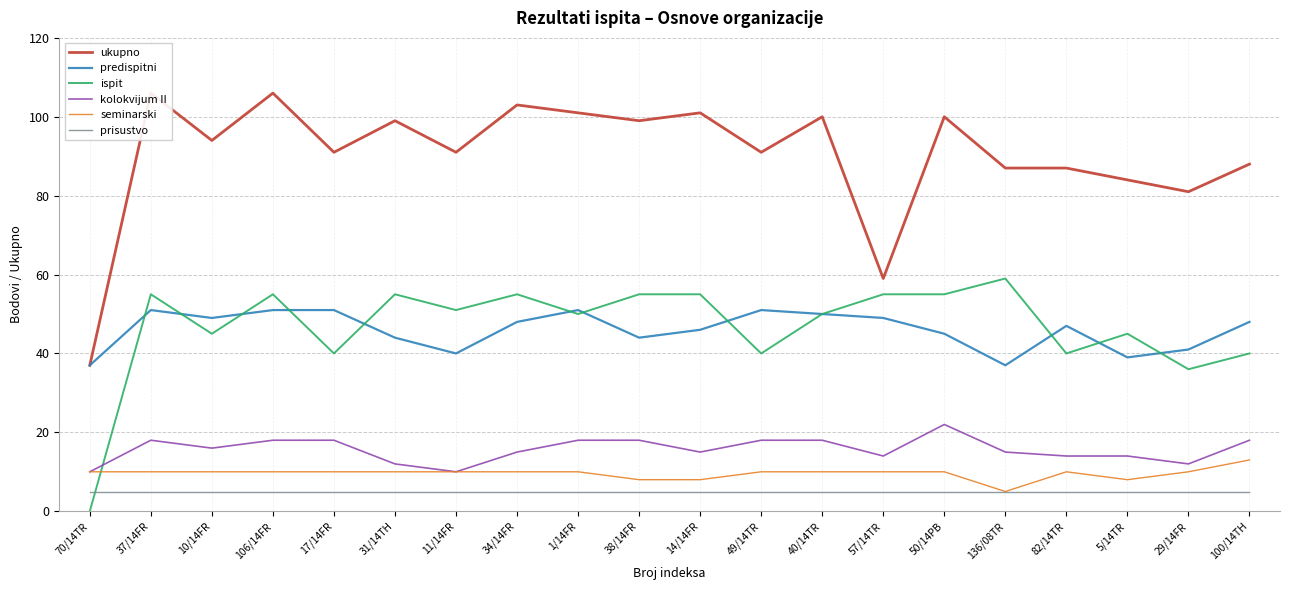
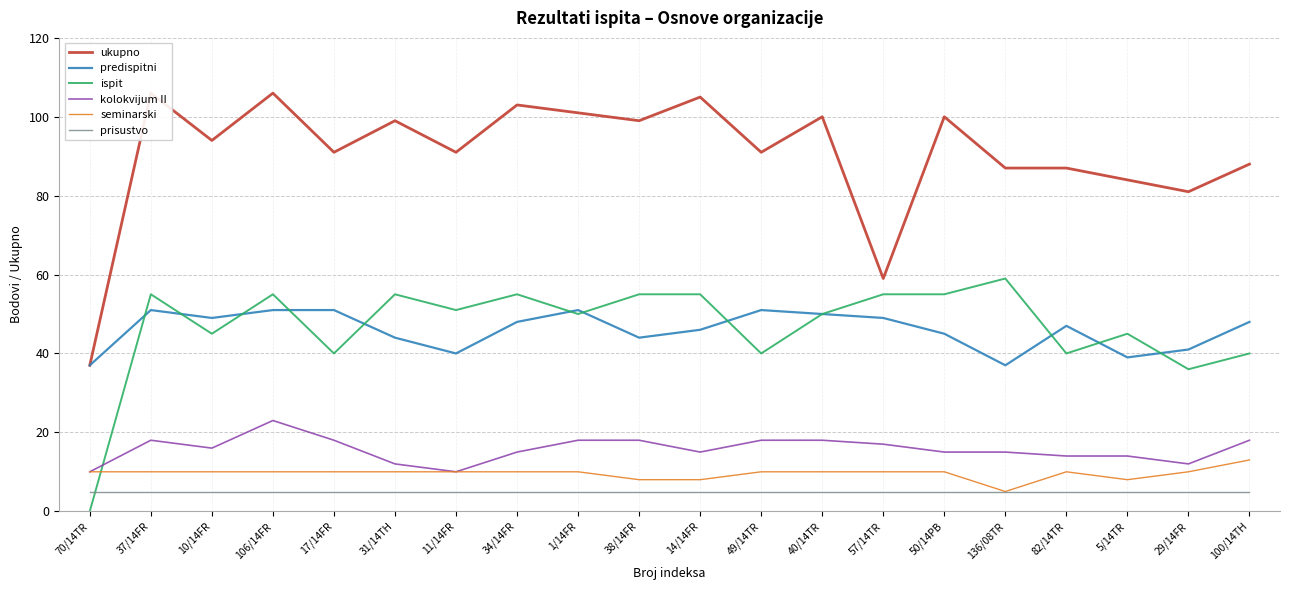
  {
    "ukupno": {
      "10/14FR": 94,
      "106/14FR": 106,
      "17/14FR": 91,
      "31/14TH": 99,
      "11/14FR": 91,
      "34/14FR": 103,
      "1/14FR": 101,
      "38/14FR": 99,
-     "14/14FR": 101,
+     "14/14FR": 105,
      "49/14TR": 91,
      "40/14TR": 100,
      "57/14TR": 59,
      "50/14PB": 100,
      "136/08TR": 87,
      "82/14TR": 87,
      "5/14TR": 84,
      "29/14FR": 81,
      "100/14TH": 88
    },
    "predispitni": {
      "37/14FR": 51,
      "10/14FR": 49,
      "106/14FR": 51,
      "17/14FR": 51,
      "31/14TH": 44,
      "11/14FR": 40,
      "34/14FR": 48,
      "1/14FR": 51,
      "38/14FR": 44,
      "14/14FR": 46,
      "49/14TR": 51,
      "57/14TR": 49,
      "50/14PB": 45,
      "136/08TR": 37,
      "82/14TR": 47,
      "5/14TR": 39,
      "29/14FR": 41,
      "100/14TH": 48
    },
    "ispit": {
      "70/14TR": 0,
      "37/14FR": 55,
      "10/14FR": 45,
      "106/14FR": 55,
      "17/14FR": 40,
      "31/14TH": 55,
      "11/14FR": 51,
      "34/14FR": 55,
      "1/14FR": 50,
      "38/14FR": 55,
      "14/14FR": 55,
      "49/14TR": 40,
      "57/14TR": 55,
      "50/14PB": 55,
      "136/08TR": 59,
      "82/14TR": 40,
      "5/14TR": 45,
      "29/14FR": 36,
      "100/14TH": 40
    },
    "kolokvijum II": {
      "37/14FR": 18,
      "10/14FR": 16,
-     "106/14FR": 18,
+     "106/14FR": 23,
      "17/14FR": 18,
      "31/14TH": 12,
      "34/14FR": 15,
      "1/14FR": 18,
      "38/14FR": 18,
      "14/14FR": 15,
      "49/14TR": 18,
      "40/14TR": 18,
-     "57/14TR": 14,
-     "50/14PB": 22,
+     "57/14TR": 17,
+     "50/14PB": 15,
      "136/08TR": 15,
      "82/14TR": 14,
      "5/14TR": 14,
      "29/14FR": 12,
      "100/14TH": 18
    },
    "seminarski": {
      "37/14FR": 10,
      "10/14FR": 10,
      "106/14FR": 10,
      "17/14FR": 10,
      "31/14TH": 10,
      "34/14FR": 10,
      "1/14FR": 10,
      "38/14FR": 8,
      "14/14FR": 8,
      "49/14TR": 10,
      "40/14TR": 10,
      "57/14TR": 10,
      "50/14PB": 10,
      "82/14TR": 10,
      "5/14TR": 8,
      "29/14FR": 10,
      "100/14TH": 13
    },
    "prisustvo": {
      "70/14TR": 5,
      "37/14FR": 5,
      "10/14FR": 5,
      "106/14FR": 5,
      "17/14FR": 5,
      "31/14TH": 5,
      "11/14FR": 5,
      "34/14FR": 5,
      "1/14FR": 5,
      "38/14FR": 5,
      "14/14FR": 5,
      "49/14TR": 5,
      "40/14TR": 5,
      "57/14TR": 5,
      "50/14PB": 5,
      "82/14TR": 5,
      "5/14TR": 5,
      "29/14FR": 5,
      "100/14TH": 5
    }
  }
